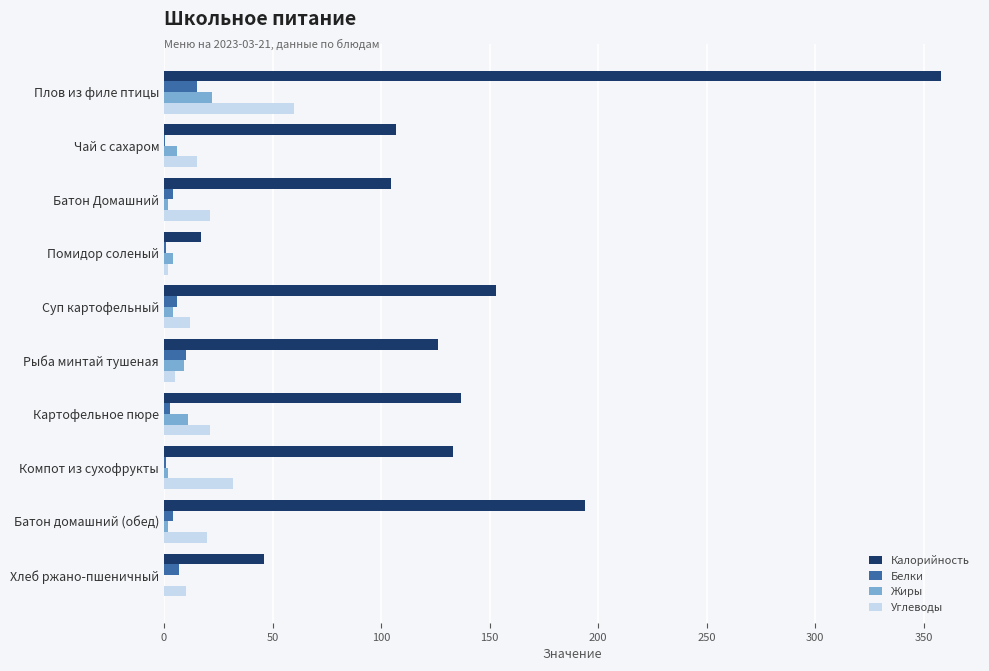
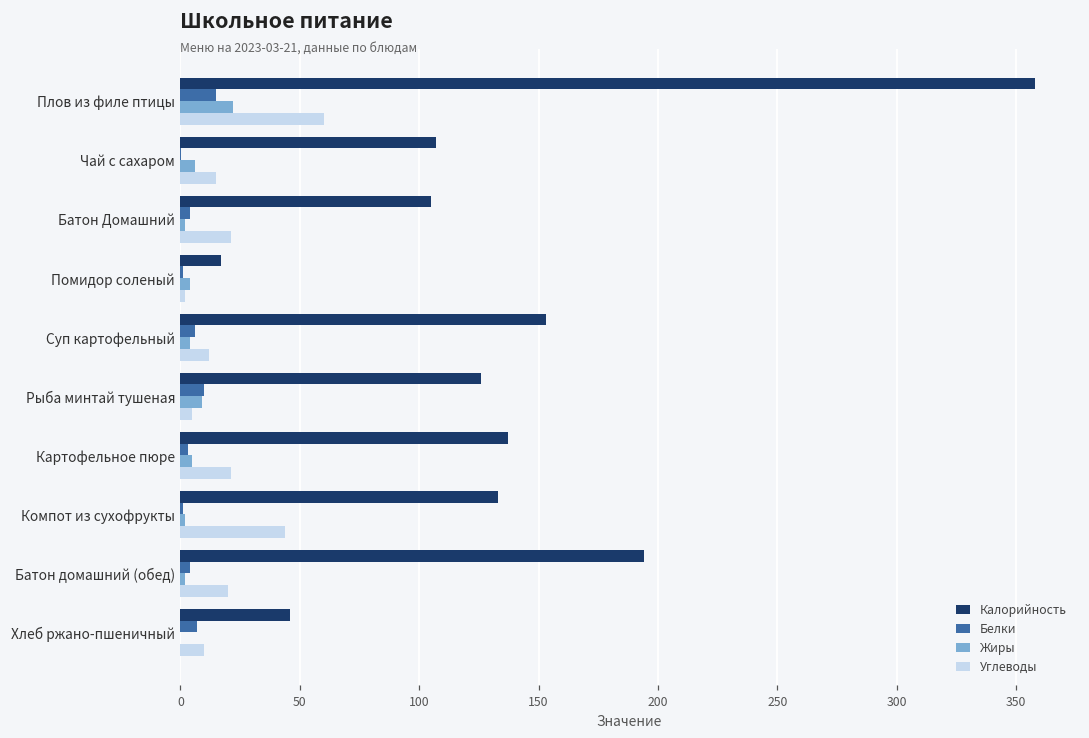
  {
    "Калорийность": {
      "Плов из филе птицы": 358,
      "Чай с сахаром": 107,
      "Батон Домашний": 105,
      "Помидор соленый": 17,
      "Суп картофельный": 153,
      "Рыба минтай тушеная": 126,
      "Картофельное пюре": 137,
      "Компот из сухофрукты": 133,
      "Батон домашний (обед)": 194,
      "Хлеб ржано-пшеничный": 46
    },
    "Белки": {
      "Плов из филе птицы": 15,
      "Батон Домашний": 4,
      "Суп картофельный": 6,
      "Рыба минтай тушеная": 10,
      "Картофельное пюре": 3,
      "Батон домашний (обед)": 4,
      "Хлеб ржано-пшеничный": 7
    },
    "Жиры": {
      "Плов из филе птицы": 22,
      "Чай с сахаром": 6,
      "Батон Домашний": 2,
      "Помидор соленый": 4,
      "Суп картофельный": 4,
      "Рыба минтай тушеная": 9,
-     "Картофельное пюре": 11,
+     "Картофельное пюре": 5,
      "Компот из сухофрукты": 2,
      "Батон домашний (обед)": 2,
      "Хлеб ржано-пшеничный": 0
    },
    "Углеводы": {
      "Плов из филе птицы": 60,
      "Чай с сахаром": 15,
      "Батон Домашний": 21,
      "Помидор соленый": 2,
      "Суп картофельный": 12,
      "Рыба минтай тушеная": 5,
      "Картофельное пюре": 21,
-     "Компот из сухофрукты": 32,
+     "Компот из сухофрукты": 44,
      "Батон домашний (обед)": 20,
      "Хлеб ржано-пшеничный": 10
    }
  }
